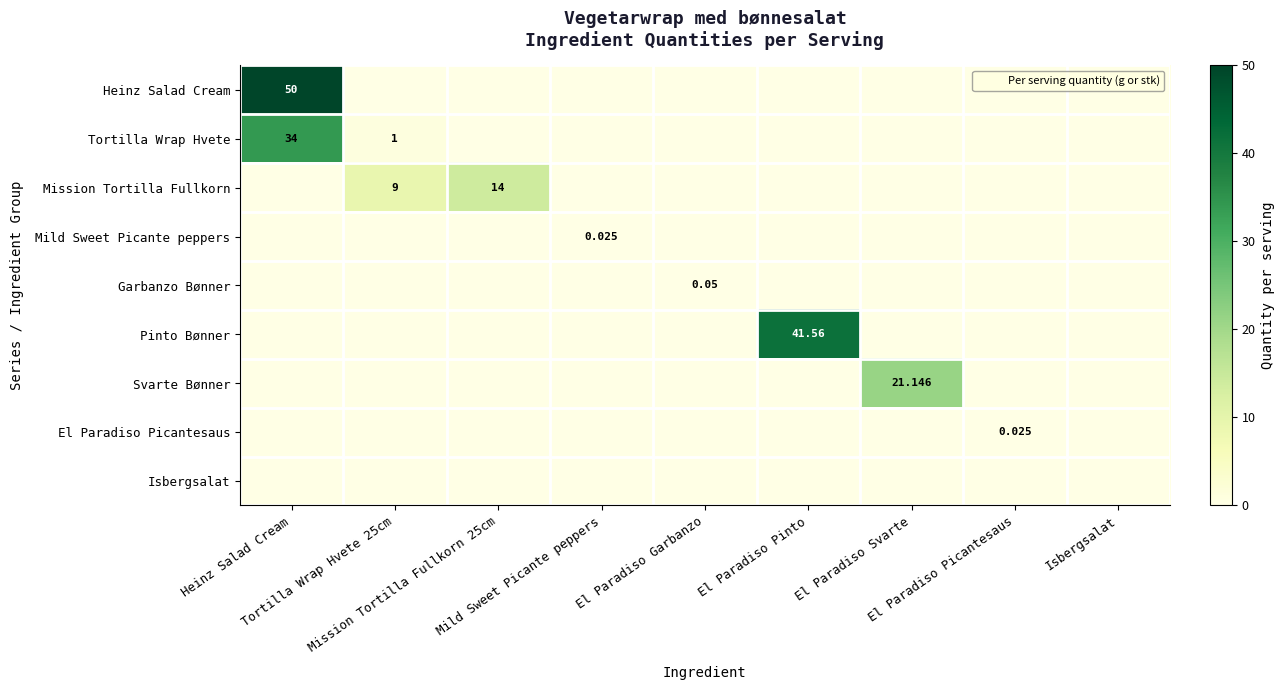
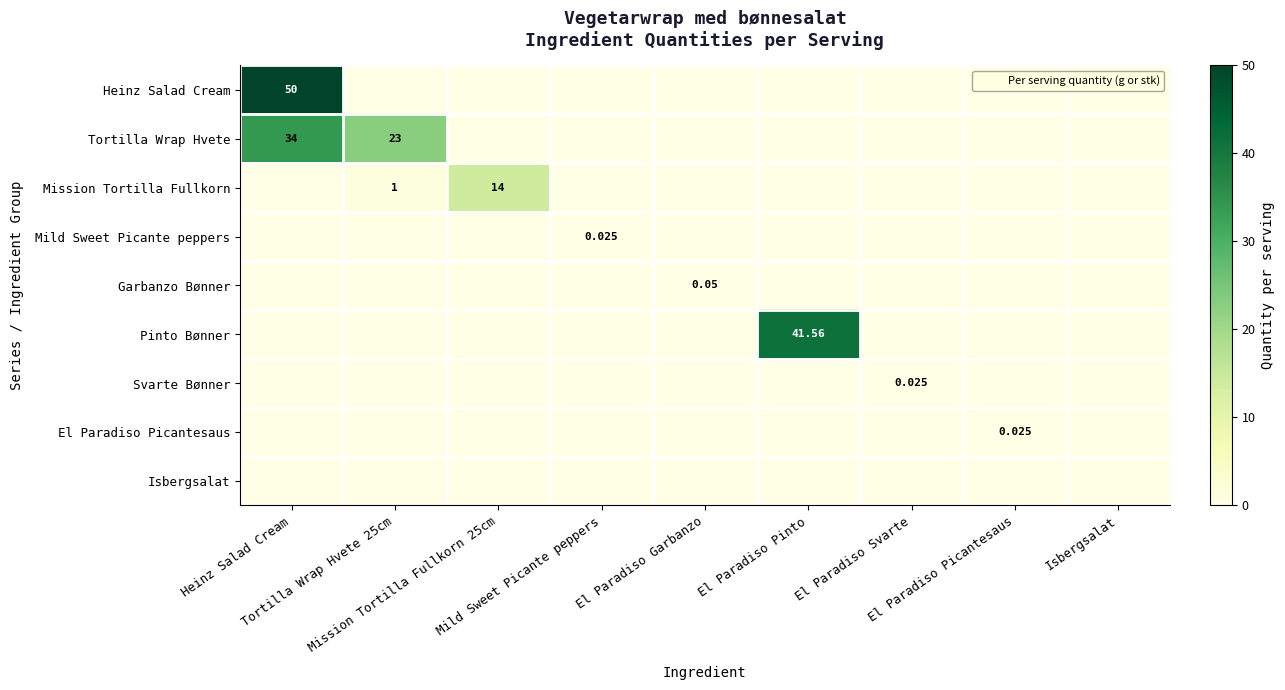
  {
    "Heinz Salad Cream": {
      "Heinz Salad Cream": 50
    },
    "Tortilla Wrap Hvete": {
      "Heinz Salad Cream": 34,
-     "Tortilla Wrap Hvete 25cm": 1
+     "Tortilla Wrap Hvete 25cm": 23
    },
    "Mission Tortilla Fullkorn": {
-     "Tortilla Wrap Hvete 25cm": 9,
+     "Tortilla Wrap Hvete 25cm": 1,
      "Mission Tortilla Fullkorn 25cm": 14
    },
    "Mild Sweet Picante peppers": {
      "Mild Sweet Picante peppers": 0.025
    },
    "Garbanzo Bønner": {
      "El Paradiso Garbanzo": 0.05
    },
    "Pinto Bønner": {
      "El Paradiso Pinto": 41.56
    },
    "Svarte Bønner": {
-     "El Paradiso Svarte": 21.146
+     "El Paradiso Svarte": 0.025
    },
    "El Paradiso Picantesaus": {
      "El Paradiso Picantesaus": 0.025
    }
  }
